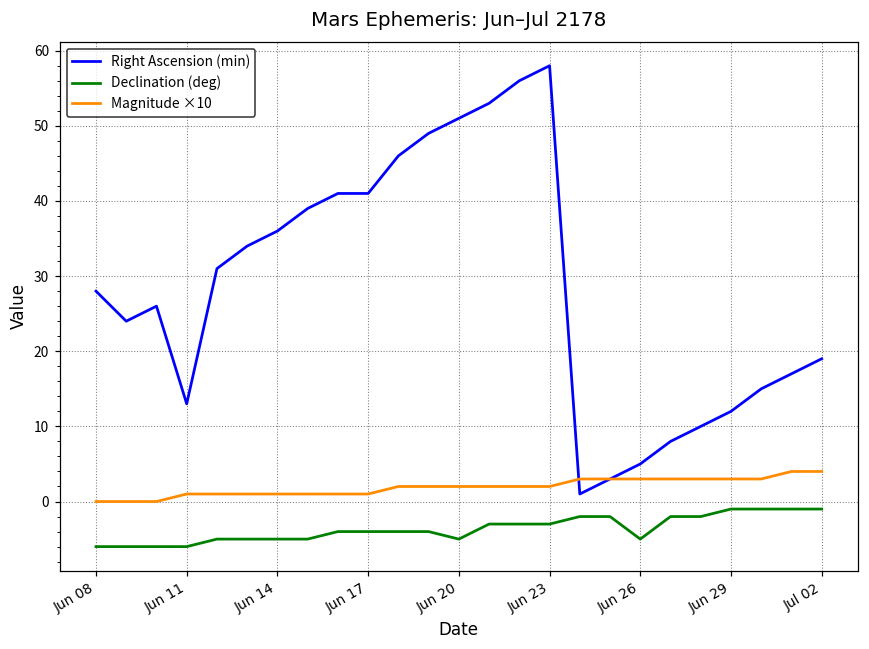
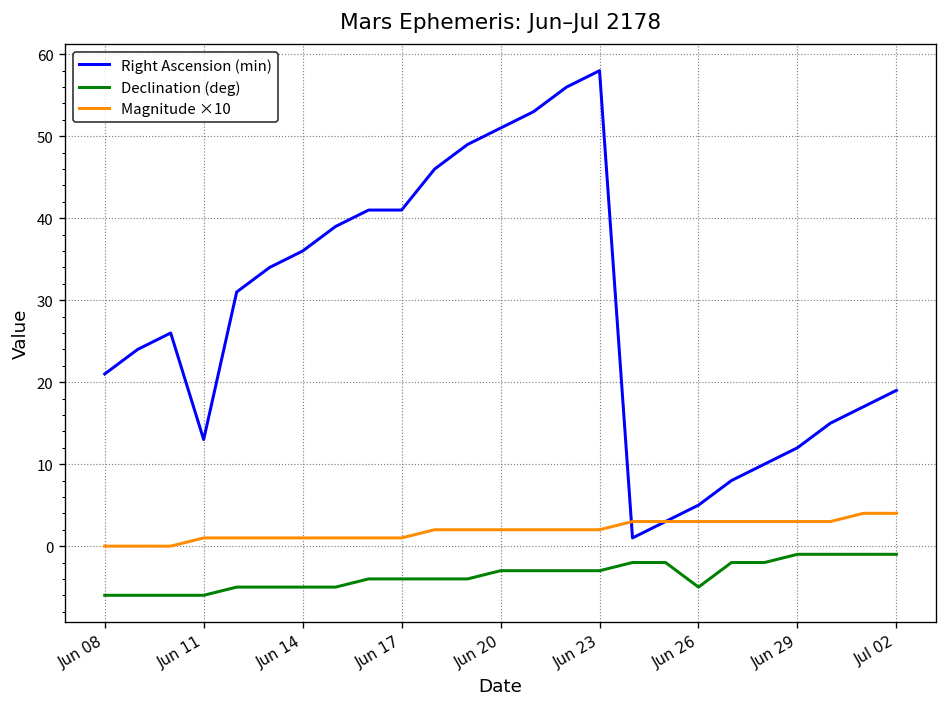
  {
    "Right Ascension (min)": {
-     "Jun 08": 28,
+     "Jun 08": 21,
      "Jun 11": 13,
      "Jun 14": 36,
      "Jun 17": 41,
      "Jun 20": 51,
      "Jun 23": 58,
      "Jun 26": 5,
      "Jun 29": 12,
      "Jul 02": 19
    },
    "Declination (deg)": {
      "Jun 08": -6,
      "Jun 11": -6,
      "Jun 14": -5,
      "Jun 17": -4,
-     "Jun 20": -5,
+     "Jun 20": -3,
      "Jun 23": -3,
      "Jun 26": -5,
      "Jun 29": -1,
      "Jul 02": -1
    },
    "Magnitude ×10": {
      "Jun 08": 0,
      "Jun 11": 1,
      "Jun 14": 1,
      "Jun 17": 1,
      "Jun 20": 2,
      "Jun 23": 2,
      "Jun 26": 3,
      "Jun 29": 3,
      "Jul 02": 4
    }
  }
